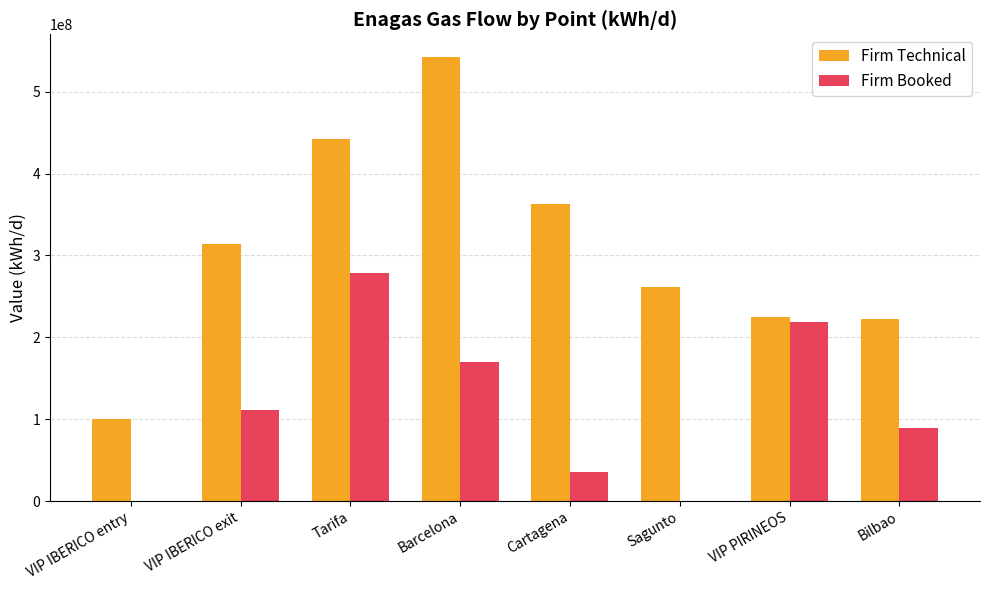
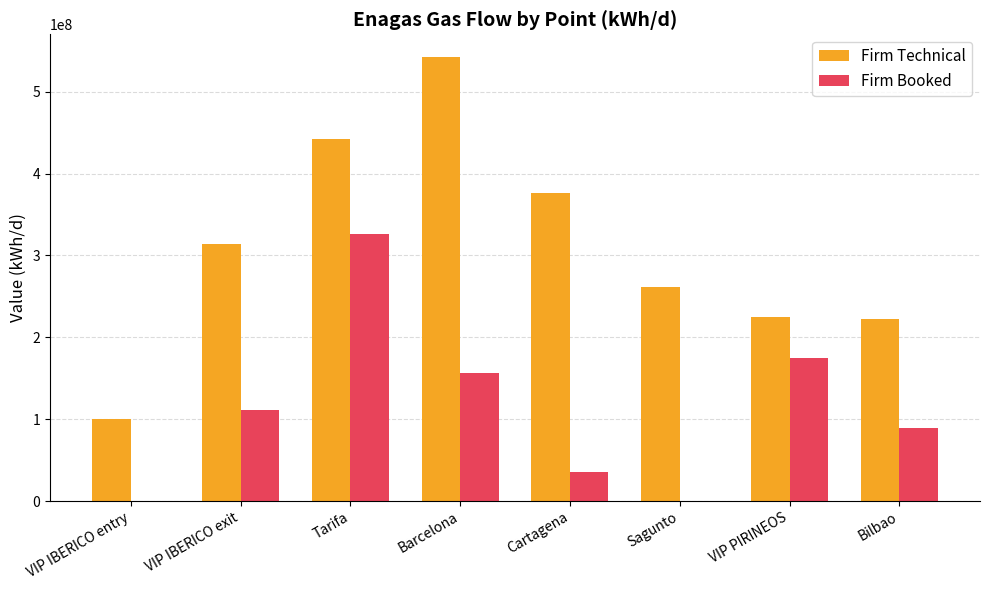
  {
    "Firm Technical": {
      "VIP IBERICO entry": 100000000,
      "VIP IBERICO exit": 310000000,
      "Tarifa": 440000000,
      "Barcelona": 540000000,
-     "Cartagena": 360000000,
+     "Cartagena": 380000000,
      "Sagunto": 260000000,
      "VIP PIRINEOS": 220000000,
      "Bilbao": 220000000
    },
    "Firm Booked": {
      "VIP IBERICO entry": 0,
      "VIP IBERICO exit": 110000000,
-     "Tarifa": 280000000,
-     "Barcelona": 170000000,
+     "Tarifa": 330000000,
+     "Barcelona": 160000000,
      "Cartagena": 40000000,
      "Sagunto": 0,
-     "VIP PIRINEOS": 220000000,
+     "VIP PIRINEOS": 170000000,
      "Bilbao": 90000000
    }
  }
